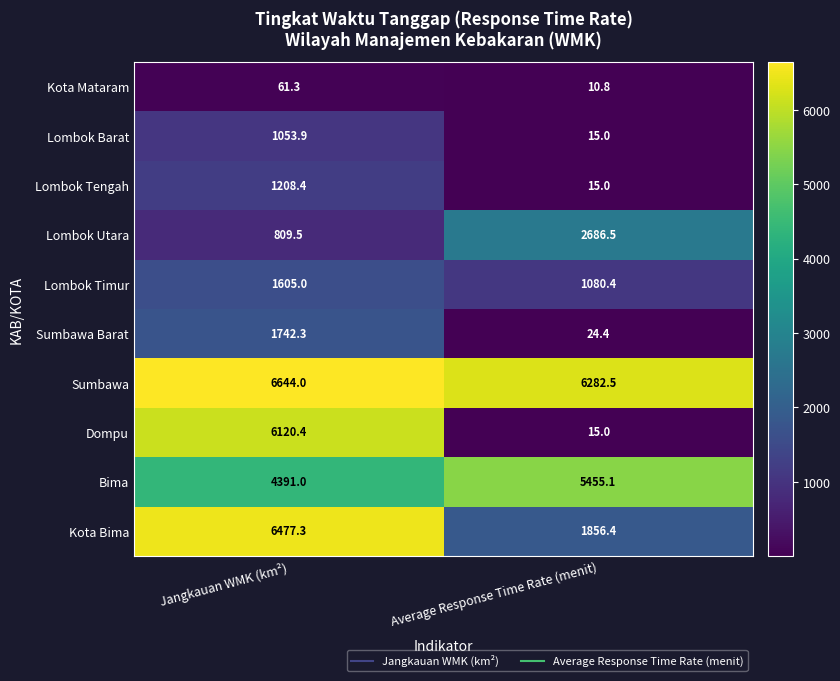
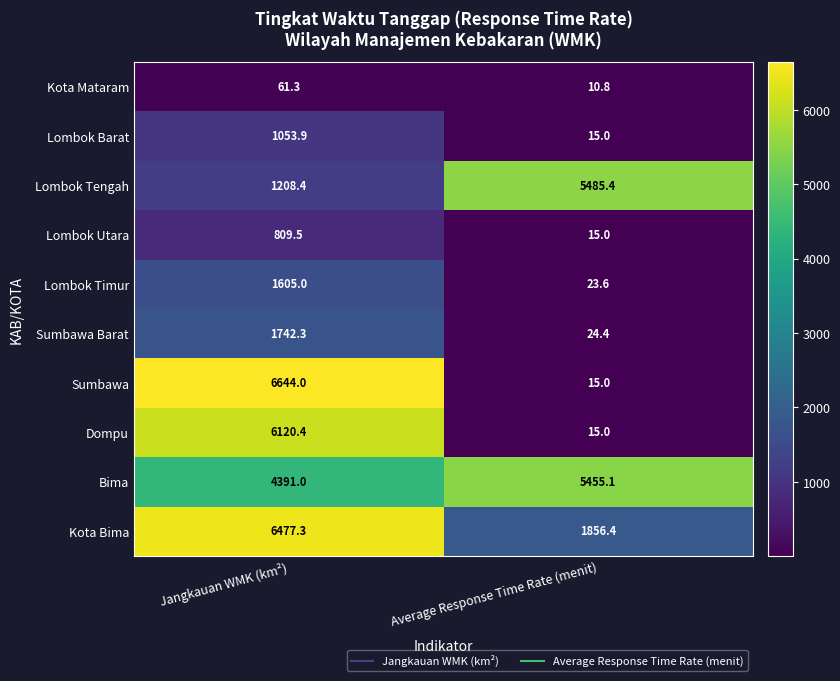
  {
    "Kota Mataram": {
      "Jangkauan WMK (km²)": 61.3,
      "Average Response Time Rate (menit)": 10.8
    },
    "Lombok Barat": {
      "Jangkauan WMK (km²)": 1053.9,
      "Average Response Time Rate (menit)": 15.0
    },
    "Lombok Tengah": {
      "Jangkauan WMK (km²)": 1208.4,
-     "Average Response Time Rate (menit)": 15.0
+     "Average Response Time Rate (menit)": 5485.4
    },
    "Lombok Utara": {
      "Jangkauan WMK (km²)": 809.5,
-     "Average Response Time Rate (menit)": 2686.5
+     "Average Response Time Rate (menit)": 15.0
    },
    "Lombok Timur": {
      "Jangkauan WMK (km²)": 1605.0,
-     "Average Response Time Rate (menit)": 1080.4
+     "Average Response Time Rate (menit)": 23.6
    },
    "Sumbawa Barat": {
      "Jangkauan WMK (km²)": 1742.3,
      "Average Response Time Rate (menit)": 24.4
    },
    "Sumbawa": {
      "Jangkauan WMK (km²)": 6644.0,
-     "Average Response Time Rate (menit)": 6282.5
+     "Average Response Time Rate (menit)": 15.0
    },
    "Dompu": {
      "Jangkauan WMK (km²)": 6120.4,
      "Average Response Time Rate (menit)": 15.0
    },
    "Bima": {
      "Jangkauan WMK (km²)": 4391.0,
      "Average Response Time Rate (menit)": 5455.1
    },
    "Kota Bima": {
      "Jangkauan WMK (km²)": 6477.3,
      "Average Response Time Rate (menit)": 1856.4
    }
  }
